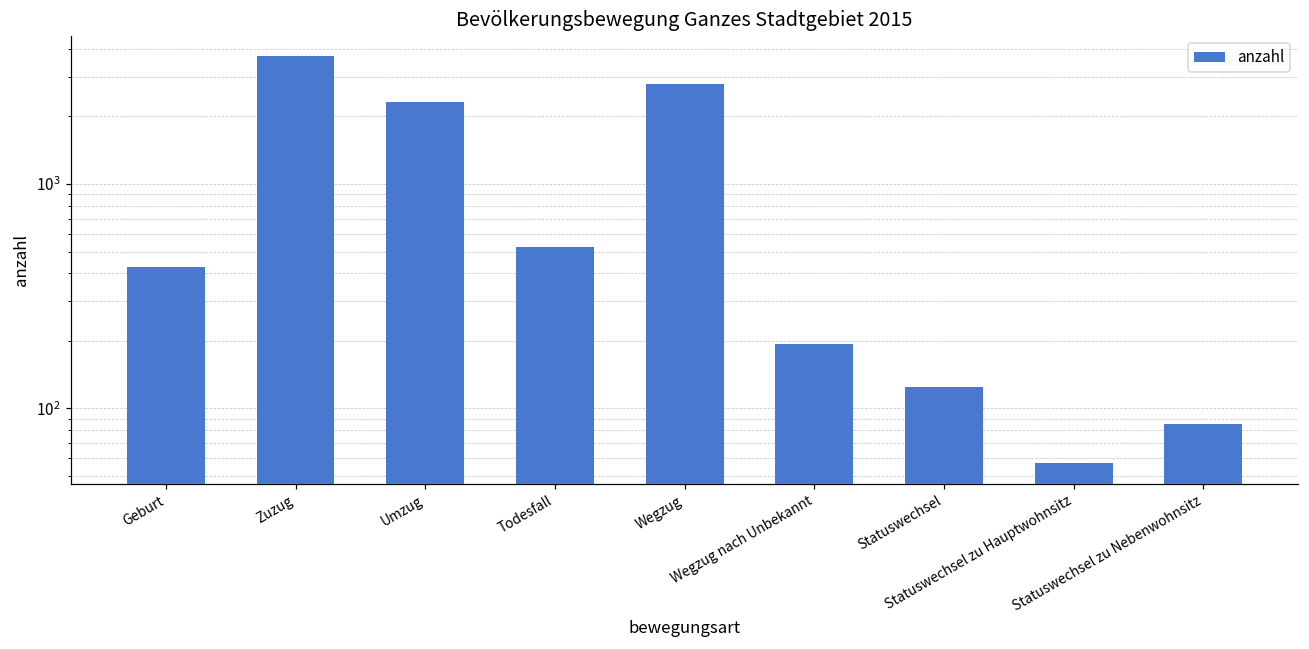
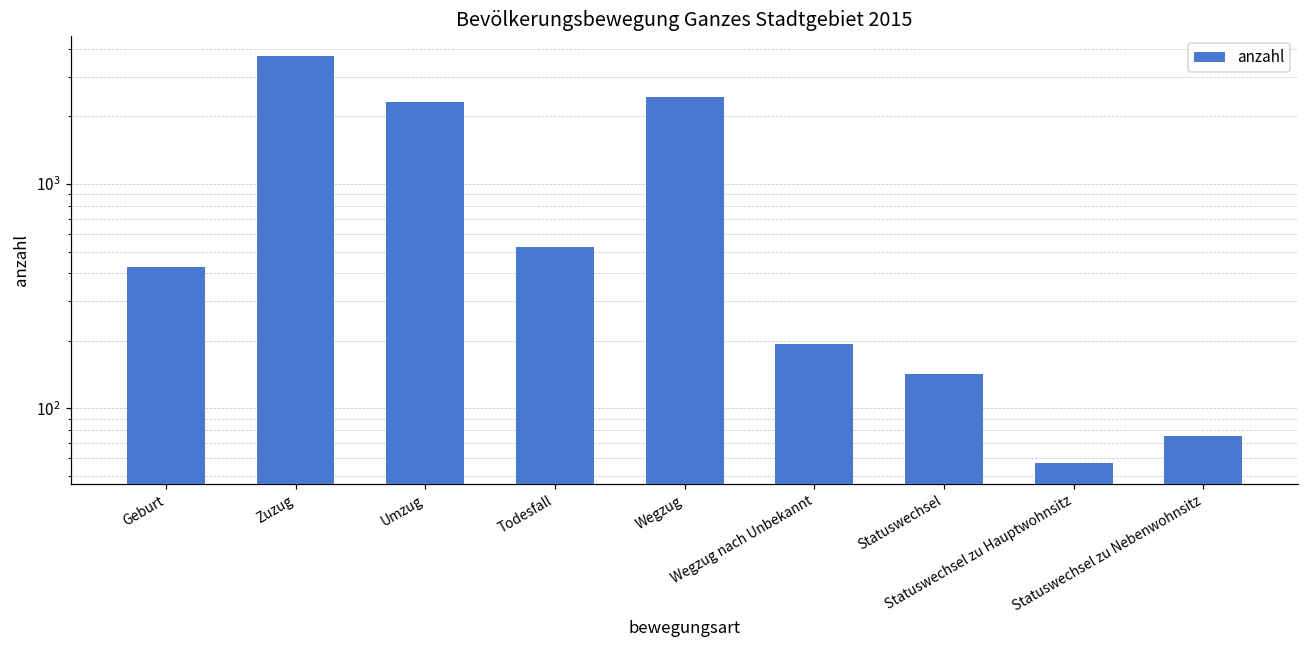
  {
    "Geburt": 430,
    "Zuzug": 3700,
    "Umzug": 2300,
    "Todesfall": 530,
-   "Wegzug": 2800,
+   "Wegzug": 2400,
    "Wegzug nach Unbekannt": 190,
-   "Statuswechsel": 130,
+   "Statuswechsel": 140,
    "Statuswechsel zu Hauptwohnsitz": 57,
-   "Statuswechsel zu Nebenwohnsitz": 85
+   "Statuswechsel zu Nebenwohnsitz": 75
  }
